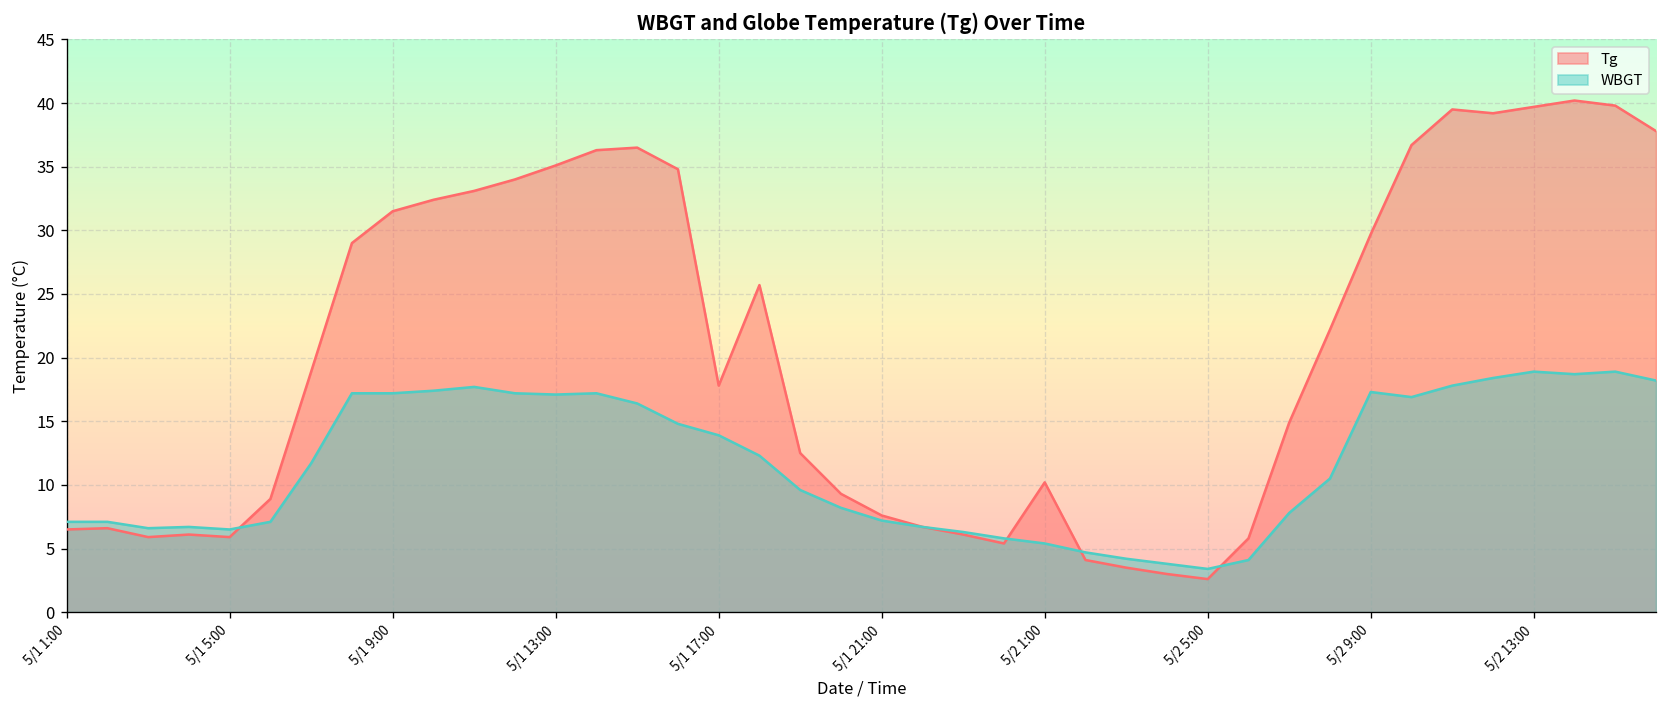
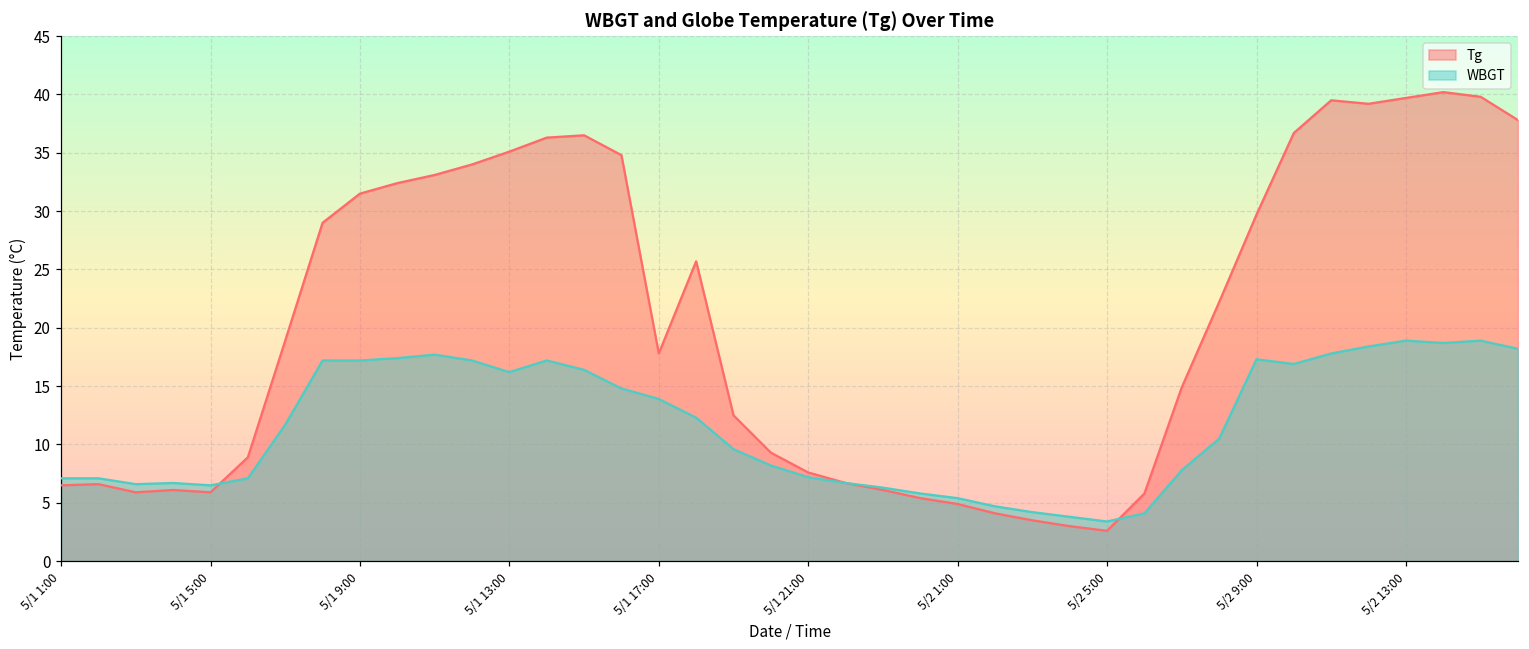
  {
    "Tg": {
      "5/1 1:00": 6.5,
      "5/1 5:00": 5.9,
      "5/1 9:00": 31.5,
      "5/1 13:00": 35.1,
      "5/1 17:00": 17.8,
      "5/1 21:00": 7.6,
-     "5/2 1:00": 10.2,
+     "5/2 1:00": 4.9,
      "5/2 5:00": 2.6,
      "5/2 9:00": 29.7,
      "5/2 13:00": 39.7
    },
    "WBGT": {
      "5/1 1:00": 7.1,
      "5/1 5:00": 6.5,
      "5/1 9:00": 17.2,
-     "5/1 13:00": 17.1,
+     "5/1 13:00": 16.2,
      "5/1 17:00": 13.9,
      "5/1 21:00": 7.2,
      "5/2 1:00": 5.4,
      "5/2 5:00": 3.4,
      "5/2 9:00": 17.3,
      "5/2 13:00": 18.9
    }
  }
